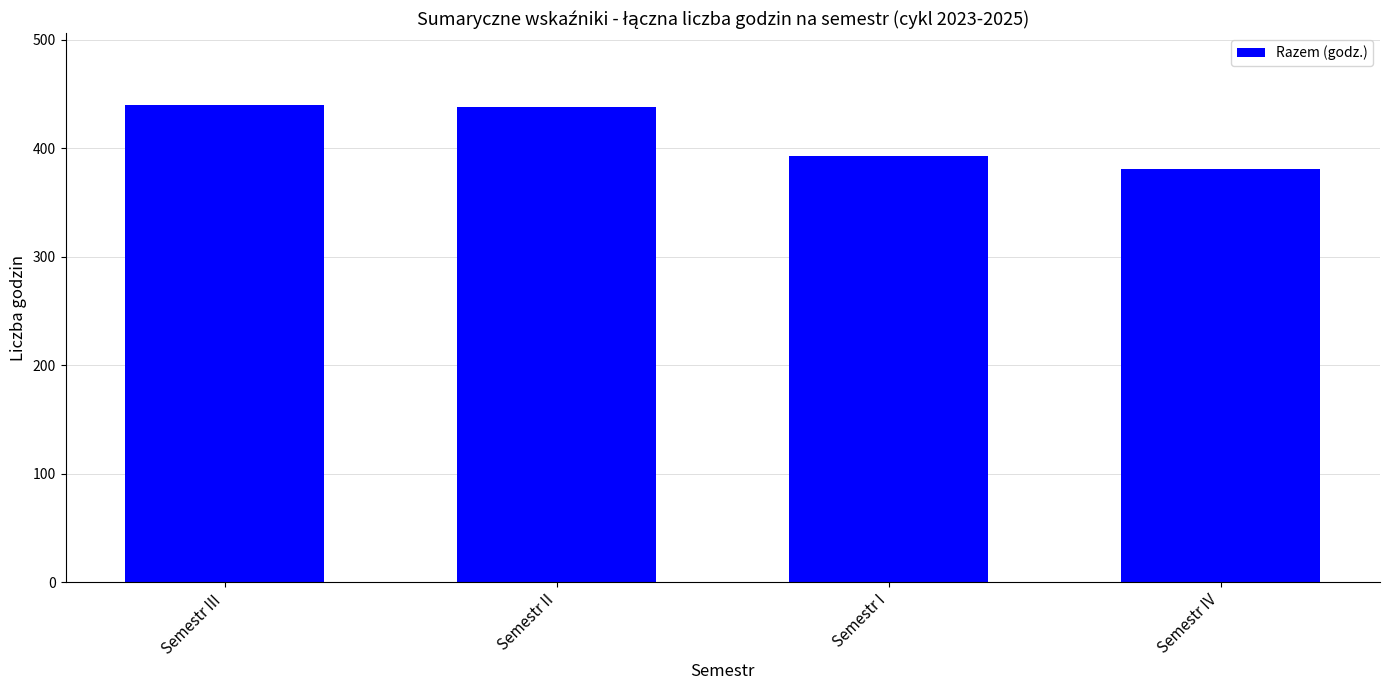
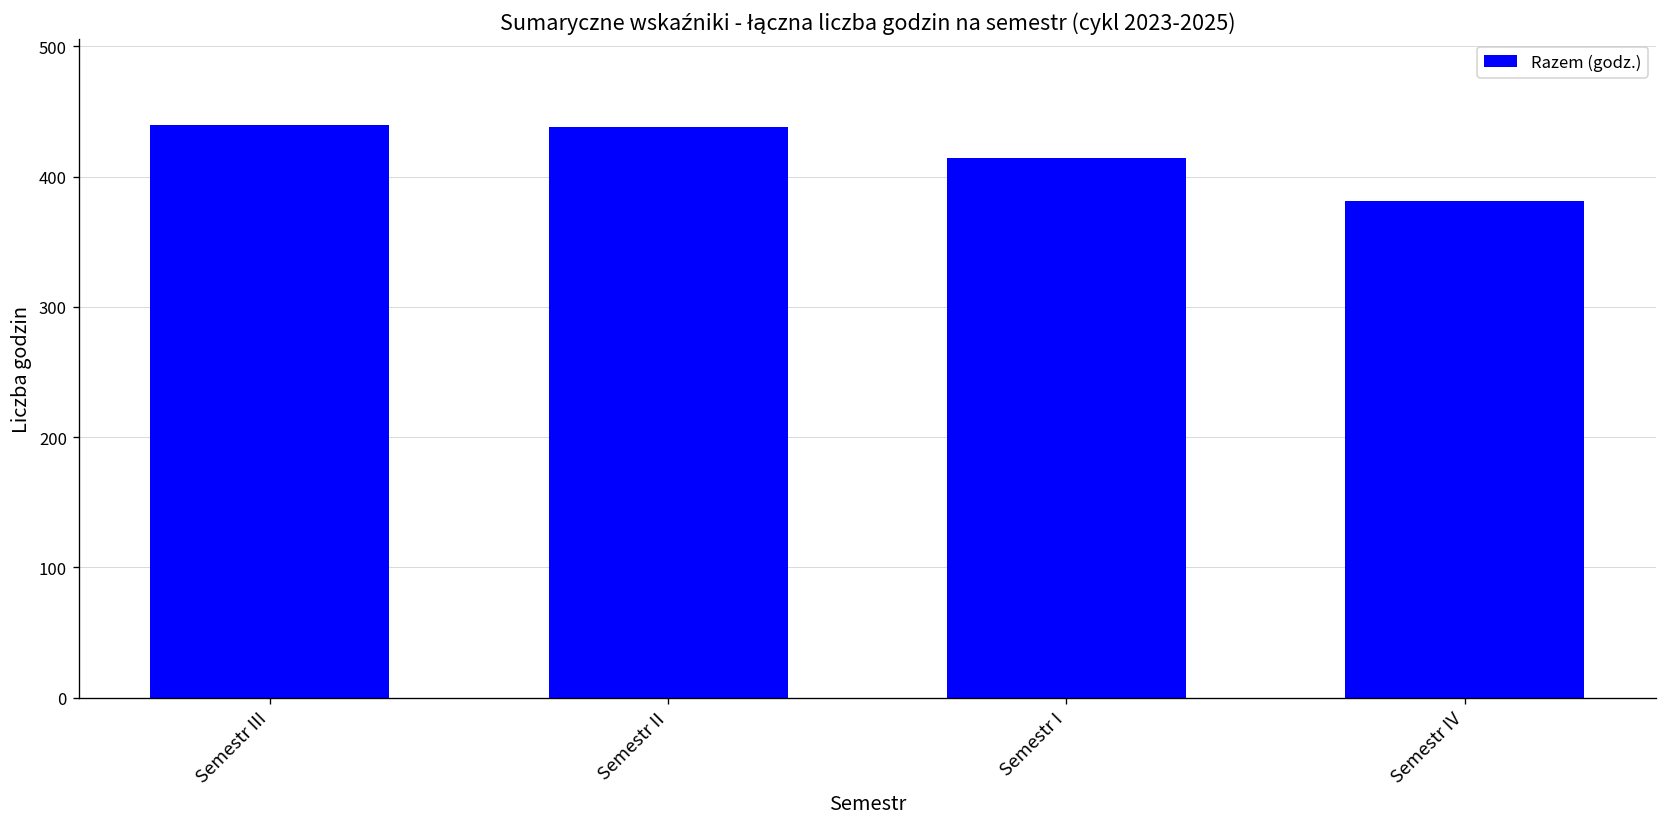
  {
    "Semestr III": 440,
    "Semestr II": 438,
-   "Semestr I": 393,
+   "Semestr I": 414,
    "Semestr IV": 381
  }
